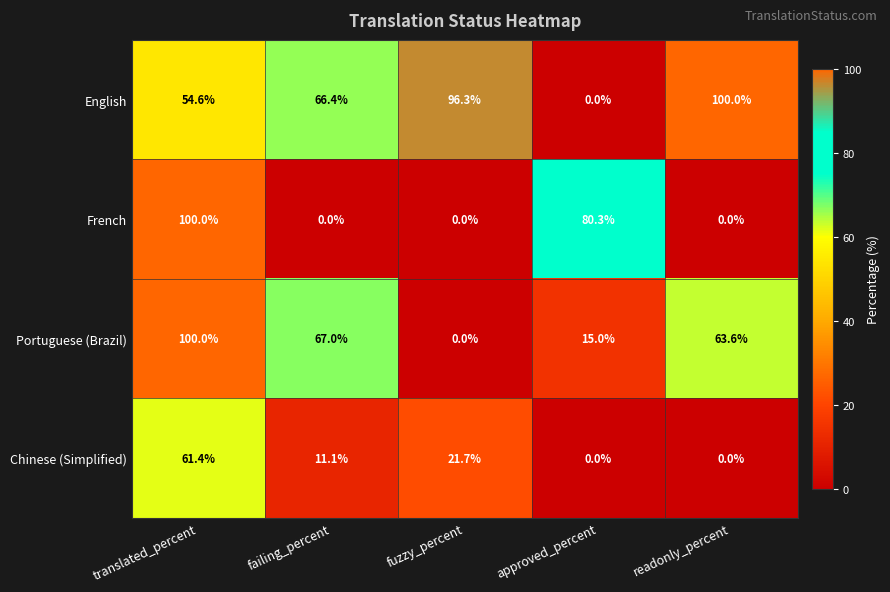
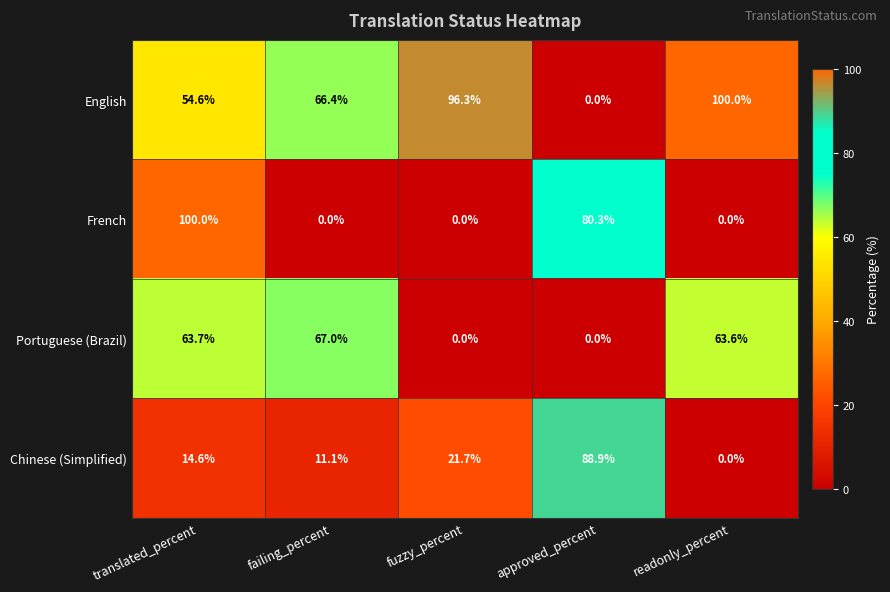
  {
    "English": {
      "translated_percent": "54.6%",
      "failing_percent": "66.4%",
      "fuzzy_percent": "96.3%",
      "approved_percent": "0.0%",
      "readonly_percent": "100.0%"
    },
    "French": {
      "translated_percent": "100.0%",
      "failing_percent": "0.0%",
      "fuzzy_percent": "0.0%",
      "approved_percent": "80.3%",
      "readonly_percent": "0.0%"
    },
    "Portuguese (Brazil)": {
-     "translated_percent": "100.0%",
+     "translated_percent": "63.7%",
      "failing_percent": "67.0%",
      "fuzzy_percent": "0.0%",
-     "approved_percent": "15.0%",
+     "approved_percent": "0.0%",
      "readonly_percent": "63.6%"
    },
    "Chinese (Simplified)": {
-     "translated_percent": "61.4%",
+     "translated_percent": "14.6%",
      "failing_percent": "11.1%",
      "fuzzy_percent": "21.7%",
-     "approved_percent": "0.0%",
+     "approved_percent": "88.9%",
      "readonly_percent": "0.0%"
    }
  }
